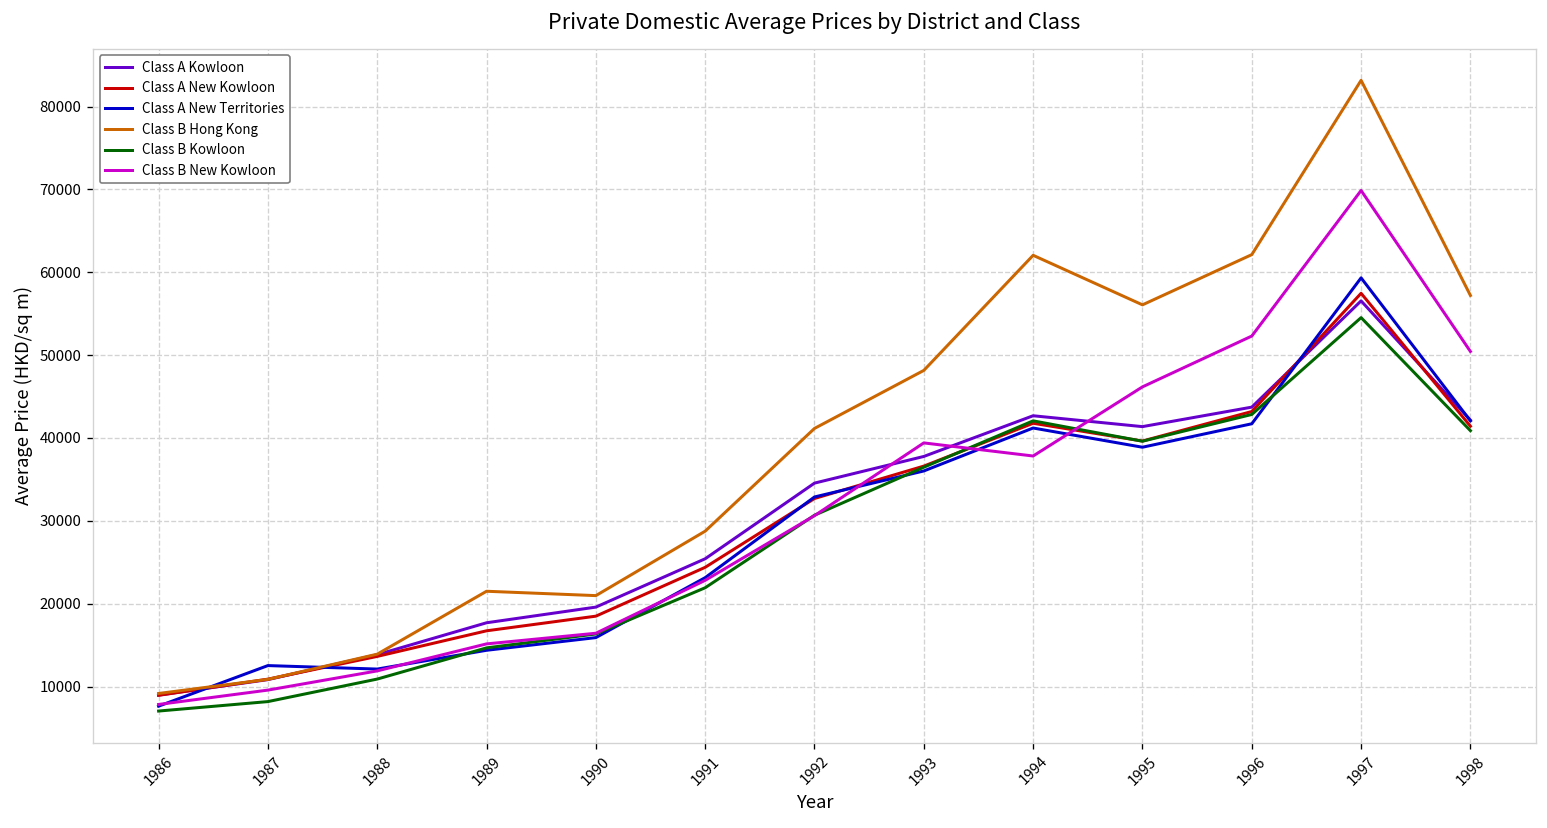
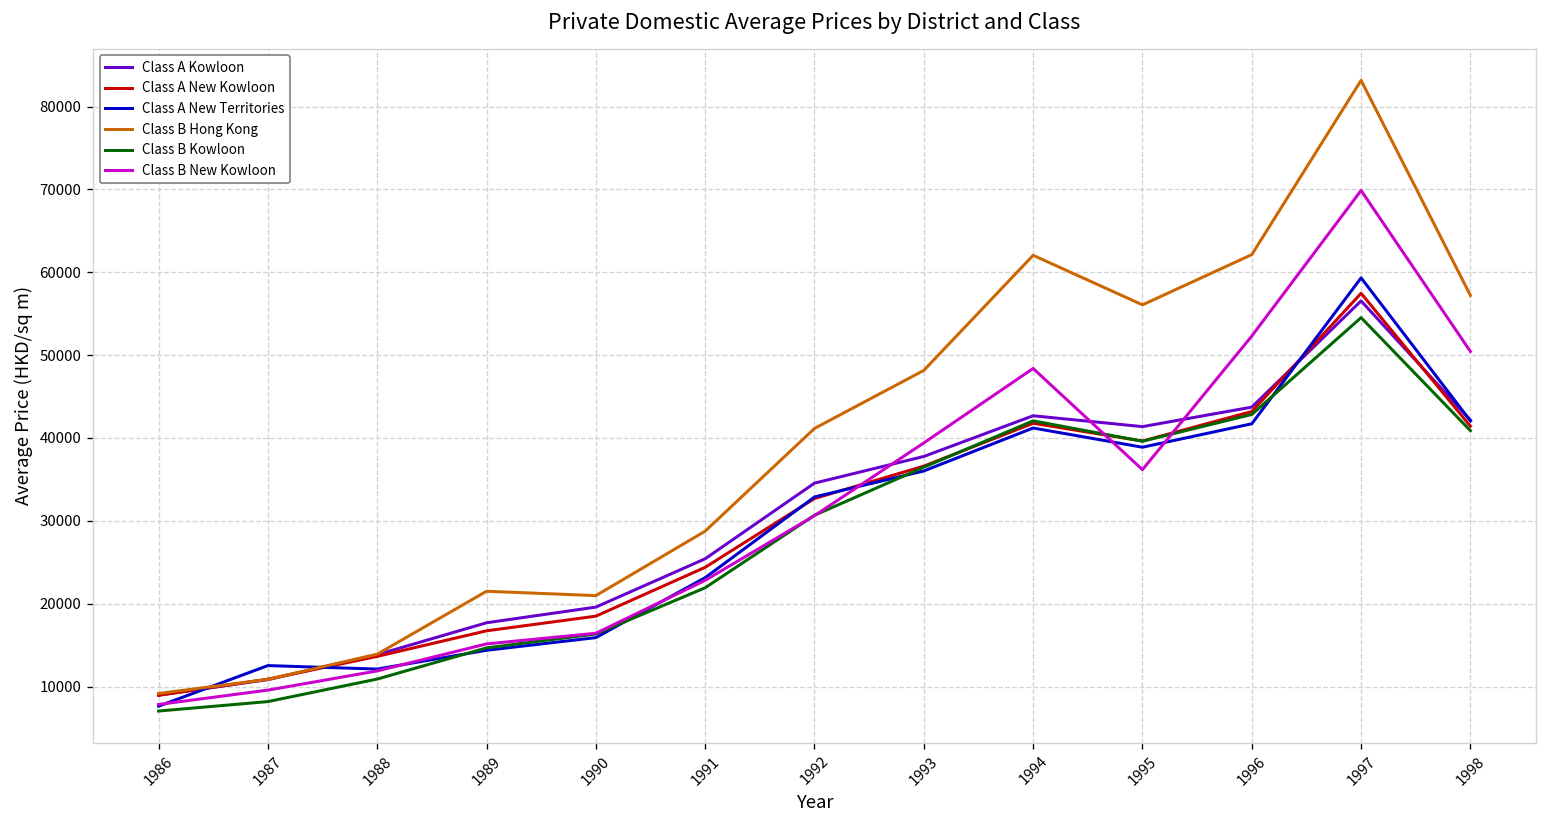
  {
    "Class A Kowloon": {
      "1989": 18000,
      "1990": 20000,
      "1991": 25000,
      "1992": 35000,
      "1993": 38000,
      "1994": 43000,
      "1995": 41000,
      "1996": 44000,
      "1997": 57000
    },
    "Class A New Kowloon": {
      "1989": 17000,
      "1990": 18000,
      "1991": 24000,
      "1997": 57000,
      "1998": 41000
    },
    "Class A New Territories": {
      "1987": 13000,
      "1990": 16000,
      "1993": 36000,
      "1994": 41000,
      "1995": 39000,
      "1996": 42000,
      "1997": 59000
    },
    "Class B Hong Kong": {
      "1989": 22000,
      "1990": 21000,
      "1991": 29000,
      "1992": 41000,
      "1993": 48000,
      "1994": 62000,
      "1995": 56000,
      "1996": 62000,
      "1997": 83000,
      "1998": 57000
    },
    "Class B Kowloon": {
      "1986": 7000,
      "1987": 8000,
      "1988": 11000,
      "1991": 22000,
      "1997": 55000,
      "1998": 41000
    },
    "Class B New Kowloon": {
      "1987": 10000,
      "1989": 15000,
      "1993": 39000,
-     "1994": 38000,
-     "1995": 46000,
+     "1994": 48000,
+     "1995": 36000,
      "1996": 52000,
      "1997": 70000,
      "1998": 50000
    }
  }
